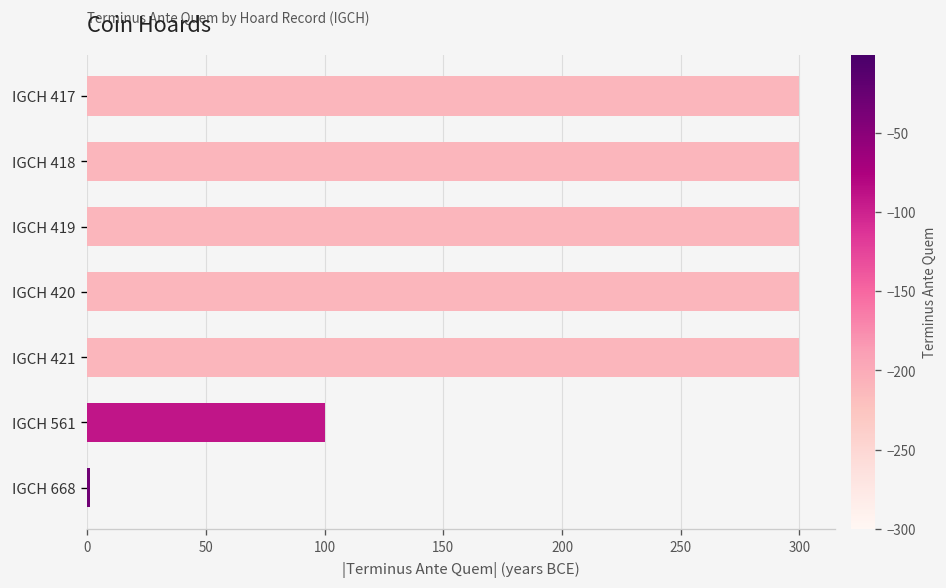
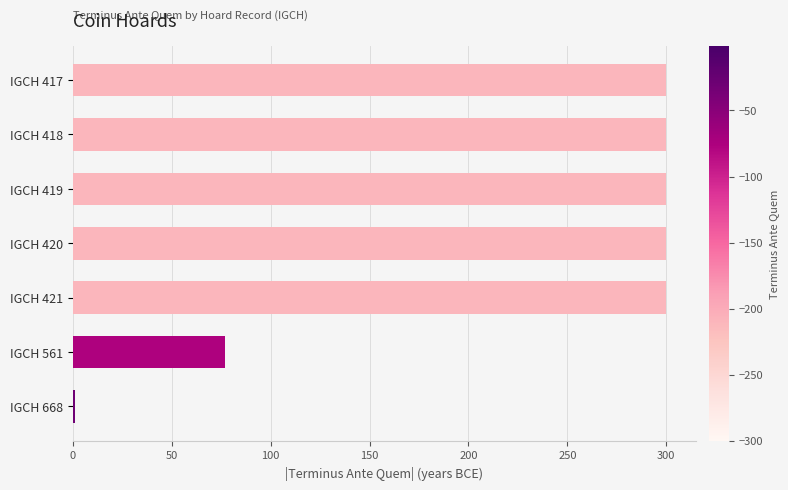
  {
    "IGCH 417": 300,
    "IGCH 418": 300,
    "IGCH 419": 300,
    "IGCH 420": 300,
    "IGCH 421": 300,
-   "IGCH 561": 100
+   "IGCH 561": 77
  }
